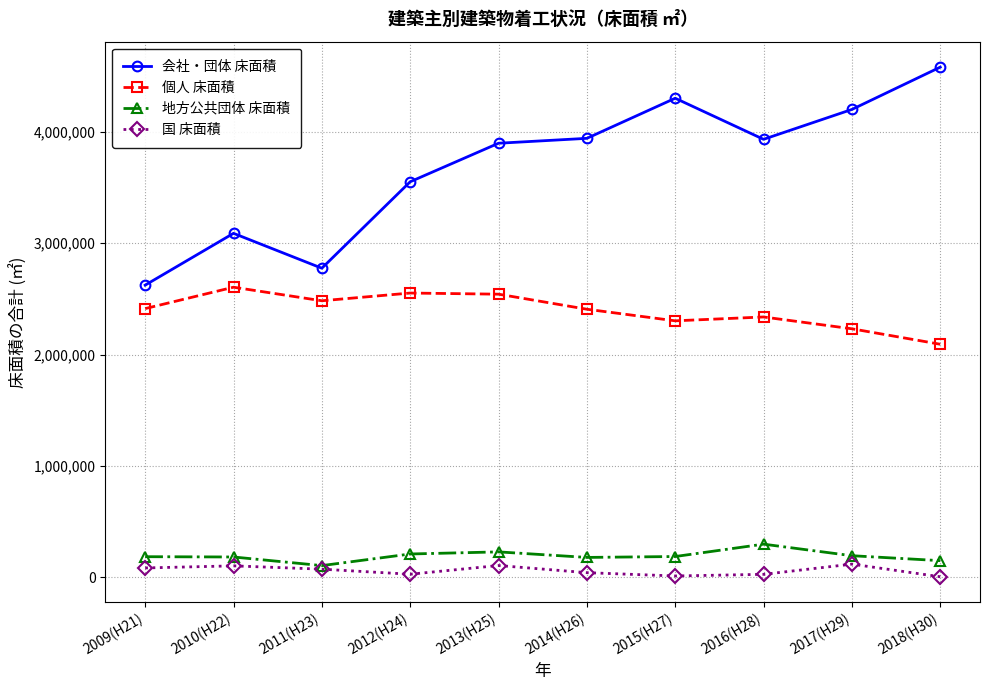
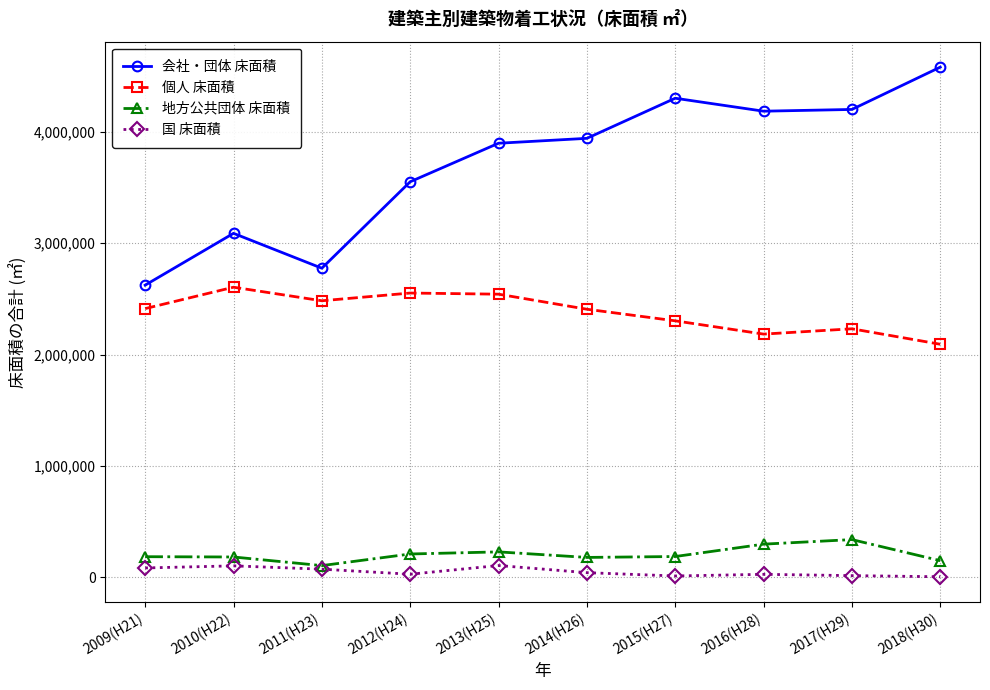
  {
    "会社・団体 床面積": {
      "2009(H21)": "2,620,000",
      "2010(H22)": "3,090,000",
      "2011(H23)": "2,780,000",
      "2012(H24)": "3,550,000",
      "2013(H25)": "3,900,000",
      "2014(H26)": "3,940,000",
      "2015(H27)": "4,300,000",
-     "2016(H28)": "3,930,000",
+     "2016(H28)": "4,190,000",
      "2017(H29)": "4,200,000",
      "2018(H30)": "4,580,000"
    },
    "個人 床面積": {
      "2009(H21)": "2,410,000",
      "2010(H22)": "2,600,000",
      "2011(H23)": "2,480,000",
      "2012(H24)": "2,550,000",
      "2013(H25)": "2,540,000",
      "2014(H26)": "2,410,000",
      "2015(H27)": "2,300,000",
-     "2016(H28)": "2,340,000",
+     "2016(H28)": "2,180,000",
      "2017(H29)": "2,230,000",
      "2018(H30)": "2,090,000"
    },
    "地方公共団体 床面積": {
      "2009(H21)": "180,000",
      "2010(H22)": "180,000",
      "2011(H23)": "100,000",
      "2012(H24)": "210,000",
      "2013(H25)": "230,000",
      "2014(H26)": "180,000",
      "2015(H27)": "190,000",
      "2016(H28)": "300,000",
-     "2017(H29)": "190,000",
+     "2017(H29)": "340,000",
      "2018(H30)": "150,000"
    },
    "国 床面積": {
      "2009(H21)": "80,000",
      "2010(H22)": "100,000",
      "2011(H23)": "70,000",
      "2012(H24)": "30,000",
      "2013(H25)": "100,000",
      "2014(H26)": "40,000",
      "2015(H27)": "10,000",
      "2016(H28)": "30,000",
-     "2017(H29)": "120,000",
+     "2017(H29)": "10,000",
      "2018(H30)": "0"
    }
  }
